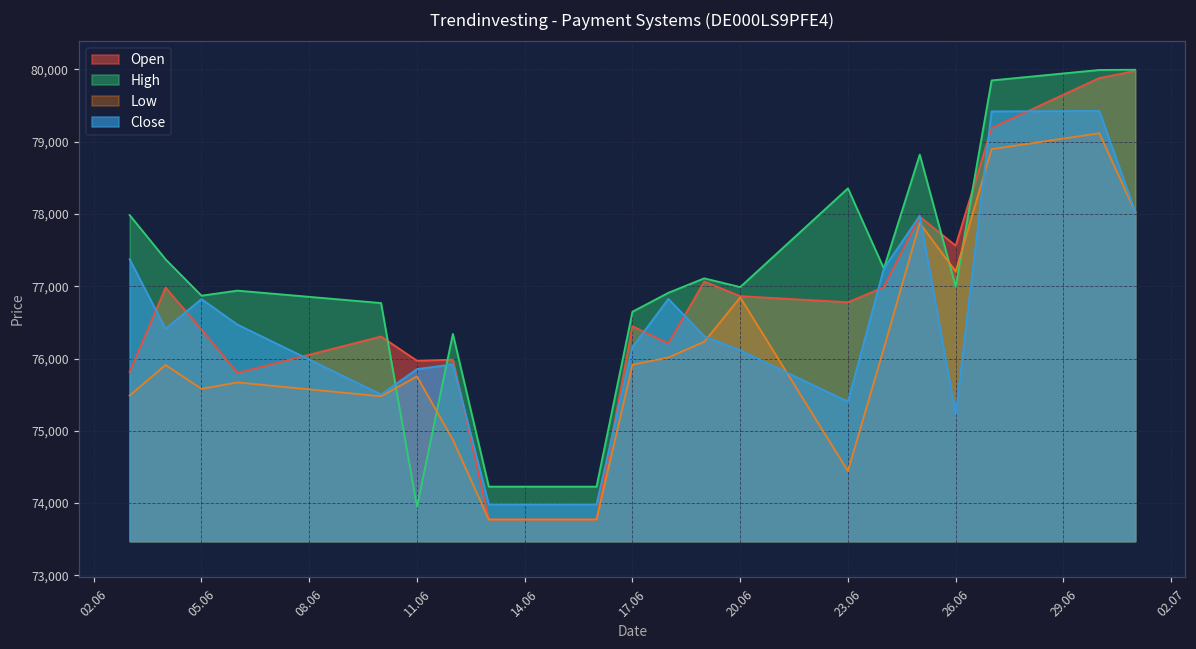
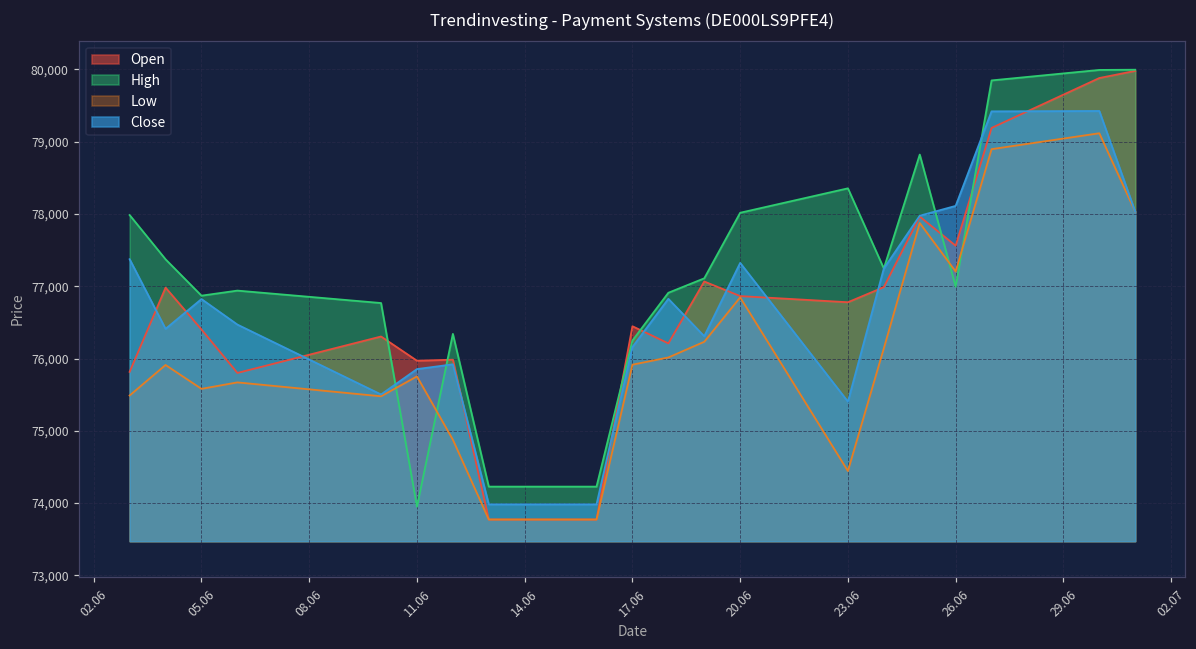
  {
    "High": {
      "05.06": "76,900",
      "11.06": "74,000",
-     "17.06": "76,600",
-     "20.06": "77,000",
+     "17.06": "76,200",
+     "20.06": "78,000",
      "23.06": "78,400",
      "26.06": "77,000"
    },
    "Close": {
      "05.06": "76,800",
      "11.06": "75,900",
      "17.06": "76,200",
-     "20.06": "76,100",
+     "20.06": "77,300",
      "23.06": "75,400",
-     "26.06": "75,200"
+     "26.06": "78,100"
    }
  }
